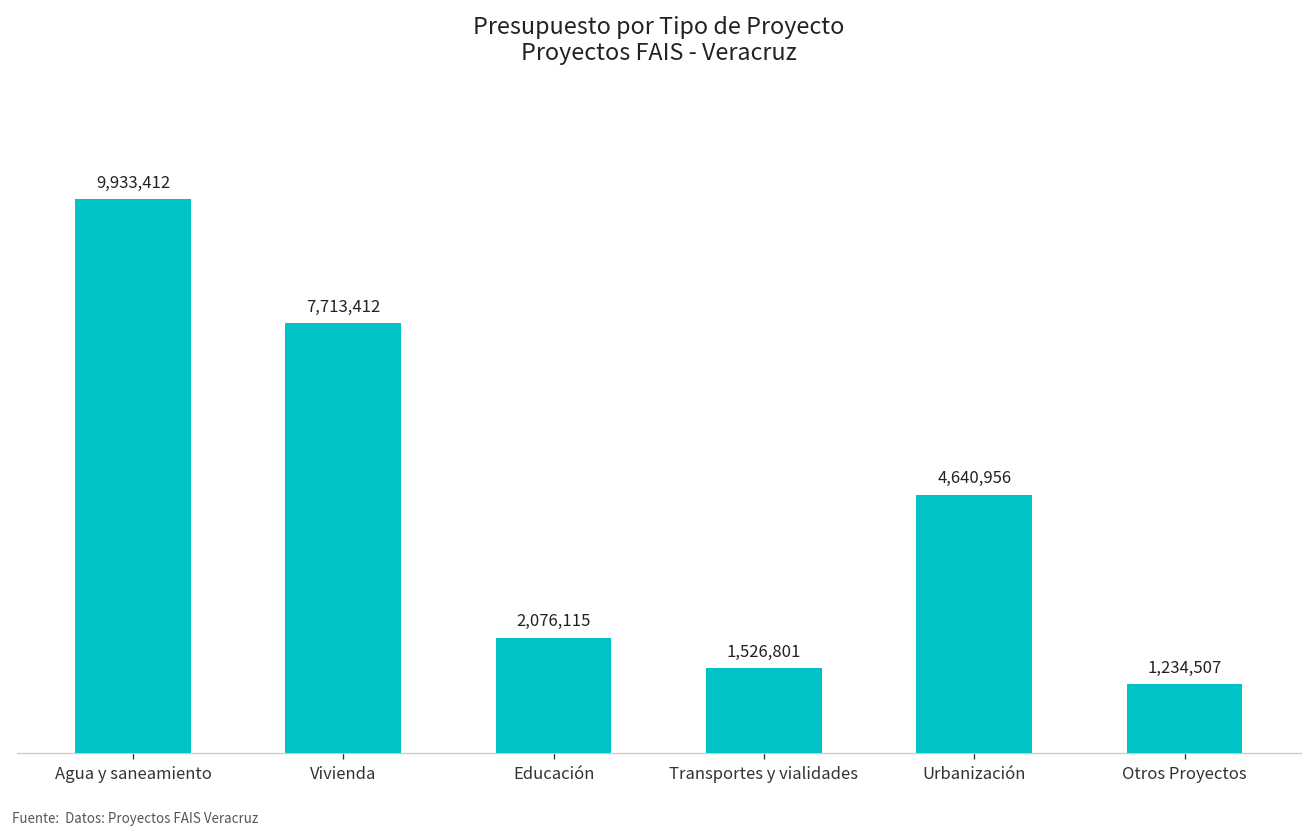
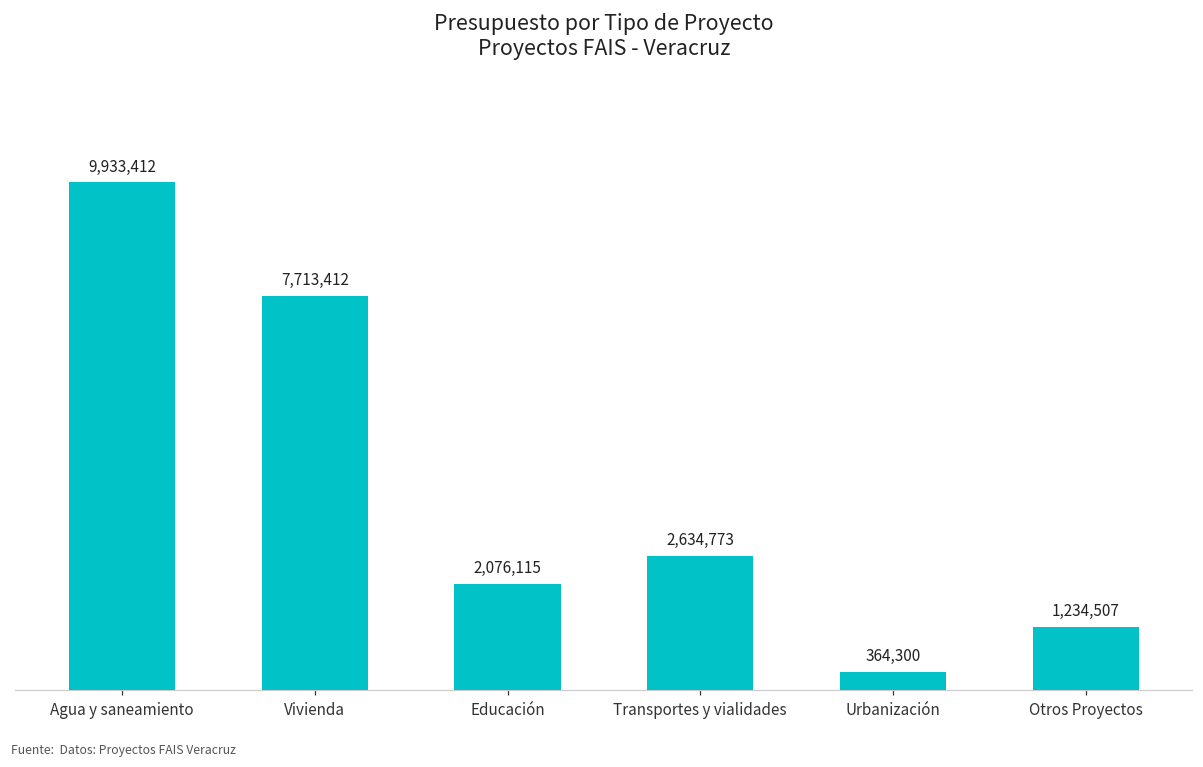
  {
    "Agua y saneamiento": "9,933,412",
    "Vivienda": "7,713,412",
    "Educación": "2,076,115",
-   "Transportes y vialidades": "1,526,801",
-   "Urbanización": "4,640,956",
+   "Transportes y vialidades": "2,634,773",
+   "Urbanización": "364,300",
    "Otros Proyectos": "1,234,507"
  }
